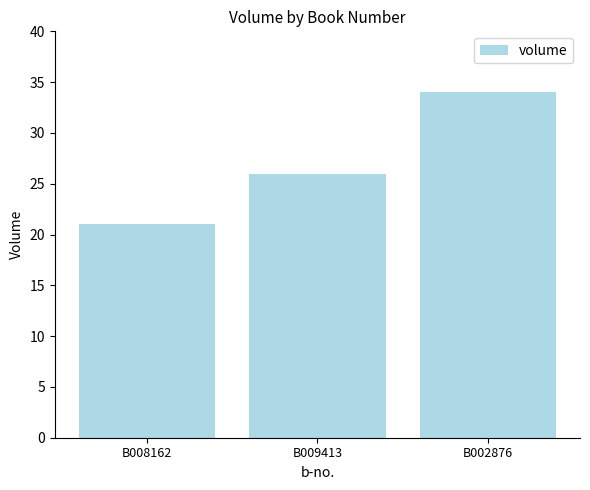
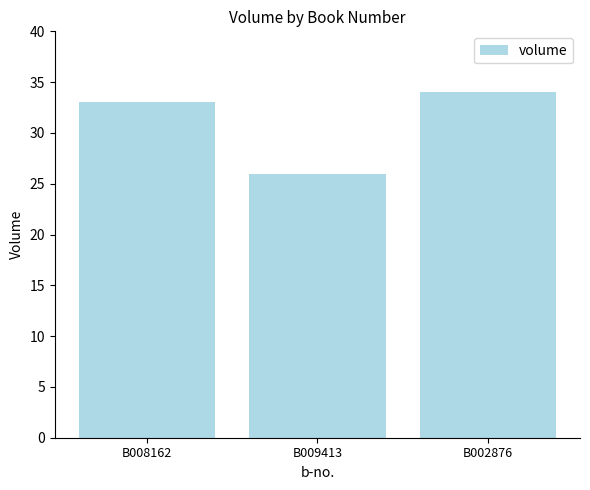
  {
-   "B008162": 21,
+   "B008162": 33,
    "B009413": 26,
    "B002876": 34
  }
